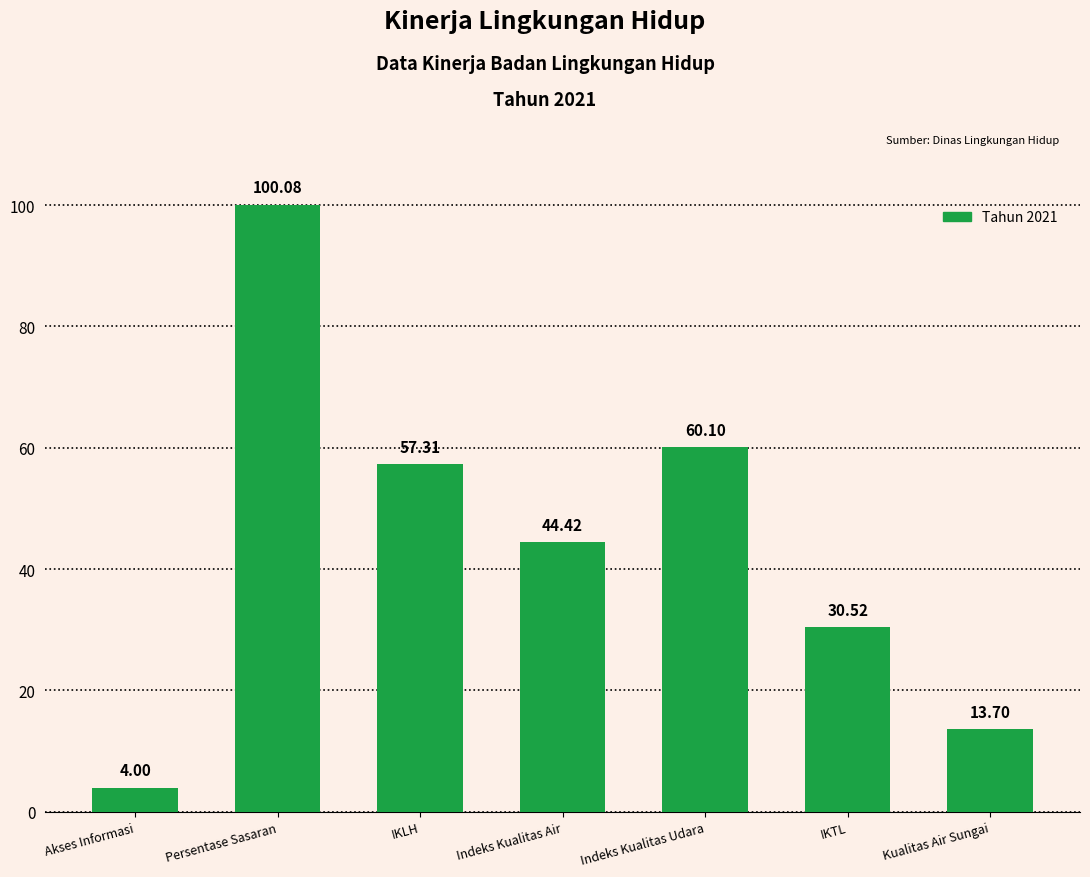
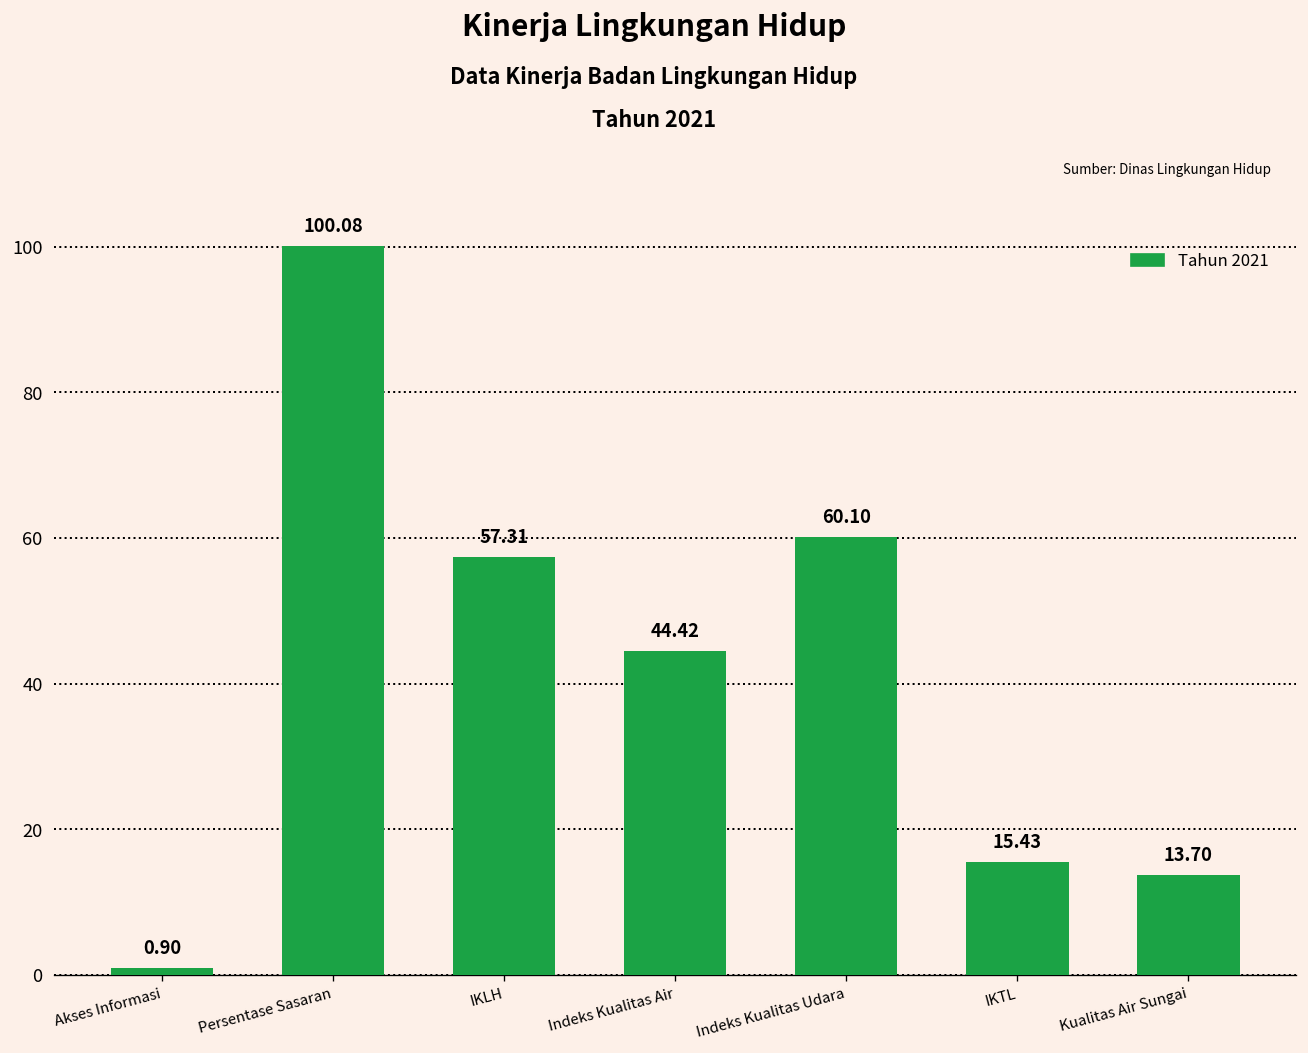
  {
-   "Akses Informasi": 4.00,
+   "Akses Informasi": 0.90,
    "Persentase Sasaran": 100.08,
    "IKLH": 57.31,
    "Indeks Kualitas Air": 44.42,
    "Indeks Kualitas Udara": 60.10,
-   "IKTL": 30.52,
+   "IKTL": 15.43,
    "Kualitas Air Sungai": 13.70
  }
